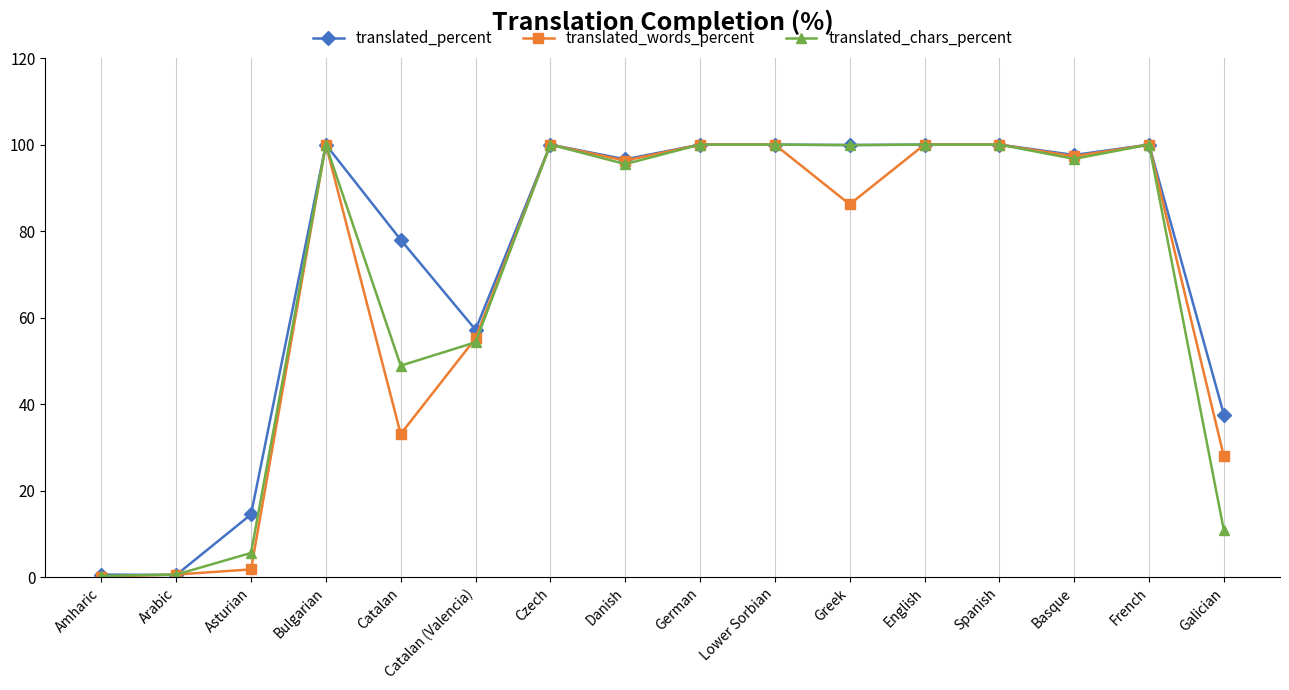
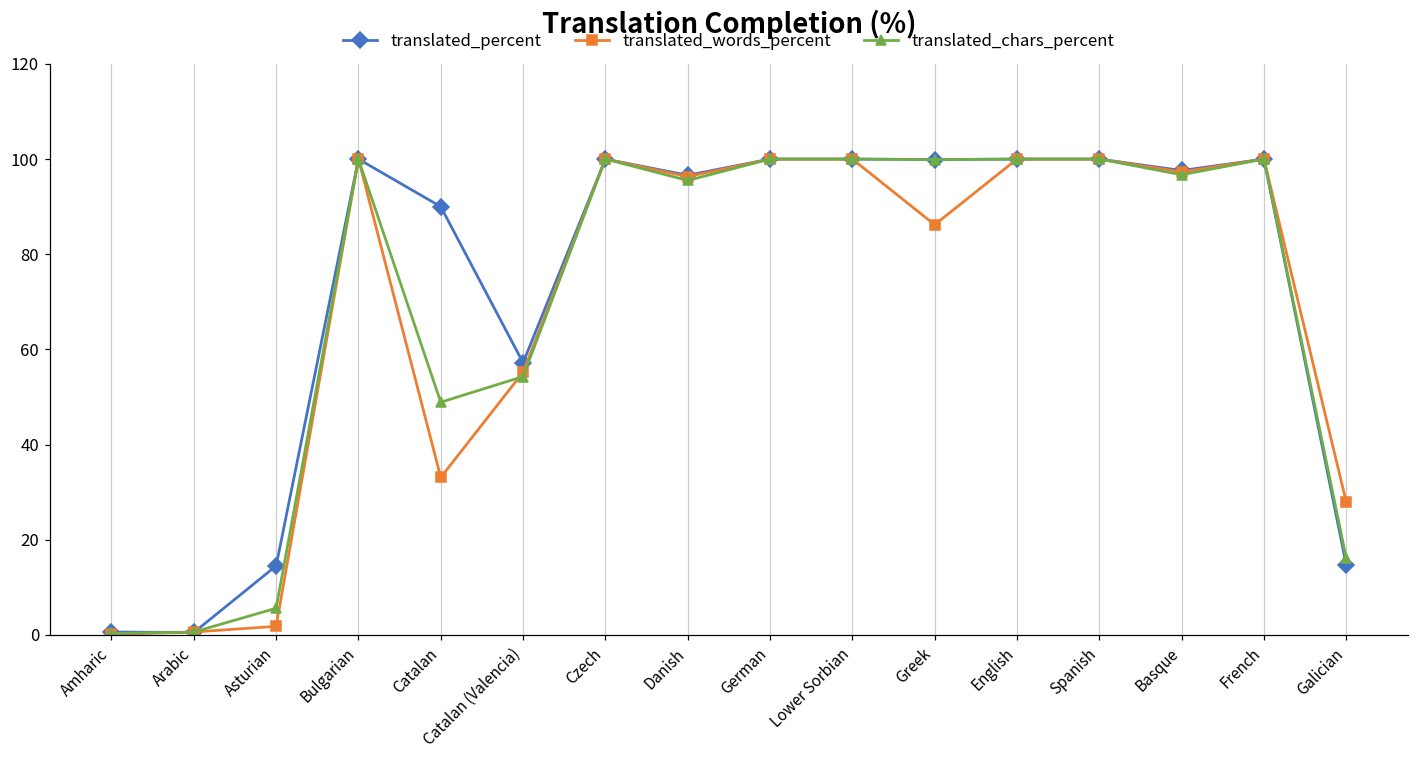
  {
    "translated_percent": {
      "Asturian": 15,
-     "Catalan": 78,
+     "Catalan": 90,
      "Catalan (Valencia)": 57,
-     "Galician": 38
+     "Galician": 15
    },
    "translated_words_percent": {
      "Asturian": 2,
      "Catalan": 33,
      "Catalan (Valencia)": 55,
      "Greek": 86,
      "Galician": 28
    },
    "translated_chars_percent": {
      "Asturian": 6,
      "Catalan": 49,
      "Catalan (Valencia)": 54,
      "Danish": 96,
      "Basque": 97,
-     "Galician": 11
+     "Galician": 16
    }
  }
